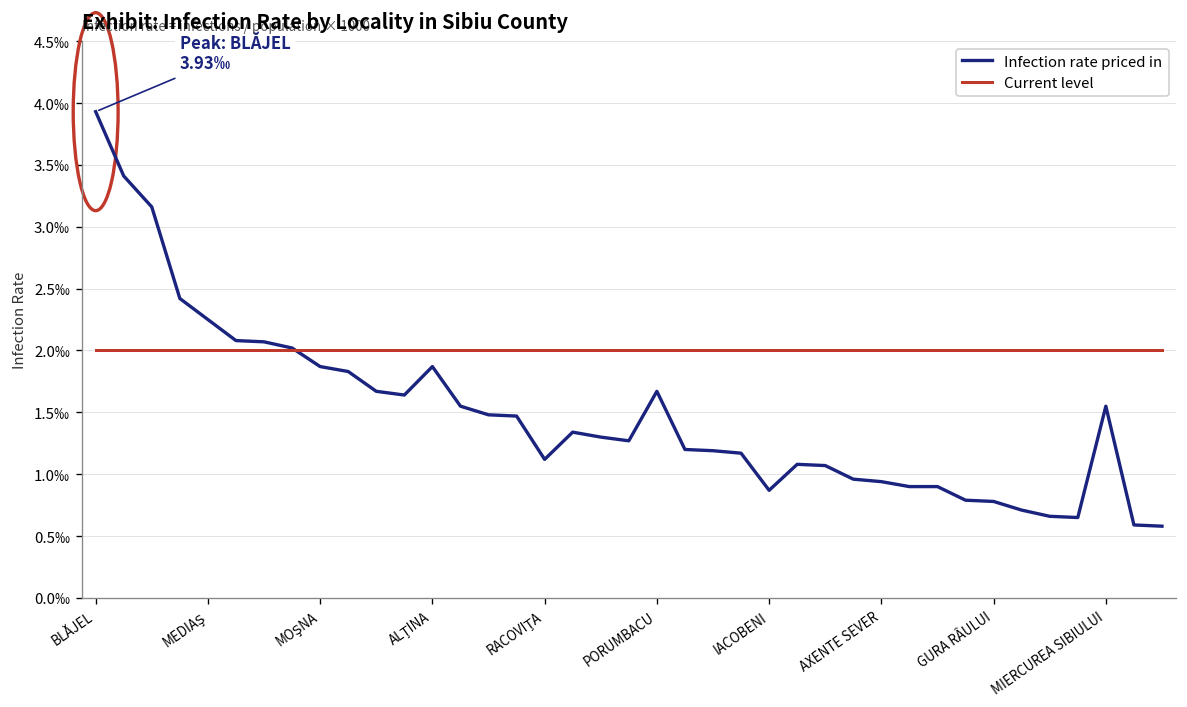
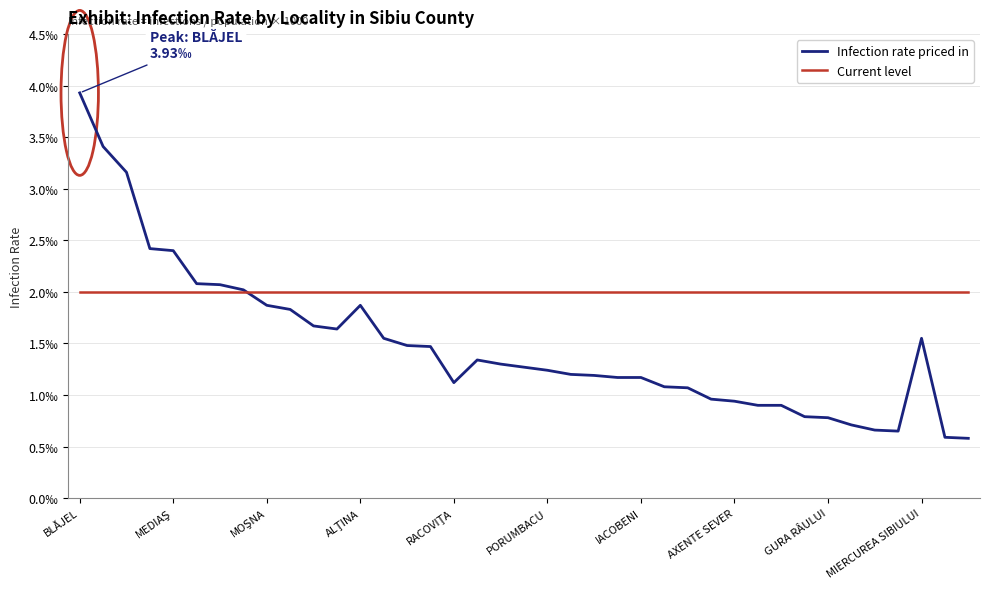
  {
    "Infection rate priced in": {
-     "MEDIAŞ": "2.25‰",
+     "MEDIAŞ": "2.40‰",
      "MOŞNA": "1.87‰",
      "ALŢINA": "1.87‰",
      "RACOVIŢA": "1.12‰",
-     "PORUMBACU": "1.67‰",
-     "IACOBENI": "0.87‰",
+     "PORUMBACU": "1.24‰",
+     "IACOBENI": "1.17‰",
      "AXENTE SEVER": "0.94‰",
      "GURA RÂULUI": "0.78‰",
      "MIERCUREA SIBIULUI": "1.55‰"
    },
    "Current level": {
      "BLĂJEL": "2.00‰",
      "MEDIAŞ": "2.00‰",
      "MOŞNA": "2.00‰",
      "ALŢINA": "2.00‰",
      "RACOVIŢA": "2.00‰",
      "PORUMBACU": "2.00‰",
      "IACOBENI": "2.00‰",
      "AXENTE SEVER": "2.00‰",
      "GURA RÂULUI": "2.00‰",
      "MIERCUREA SIBIULUI": "2.00‰"
    }
  }
